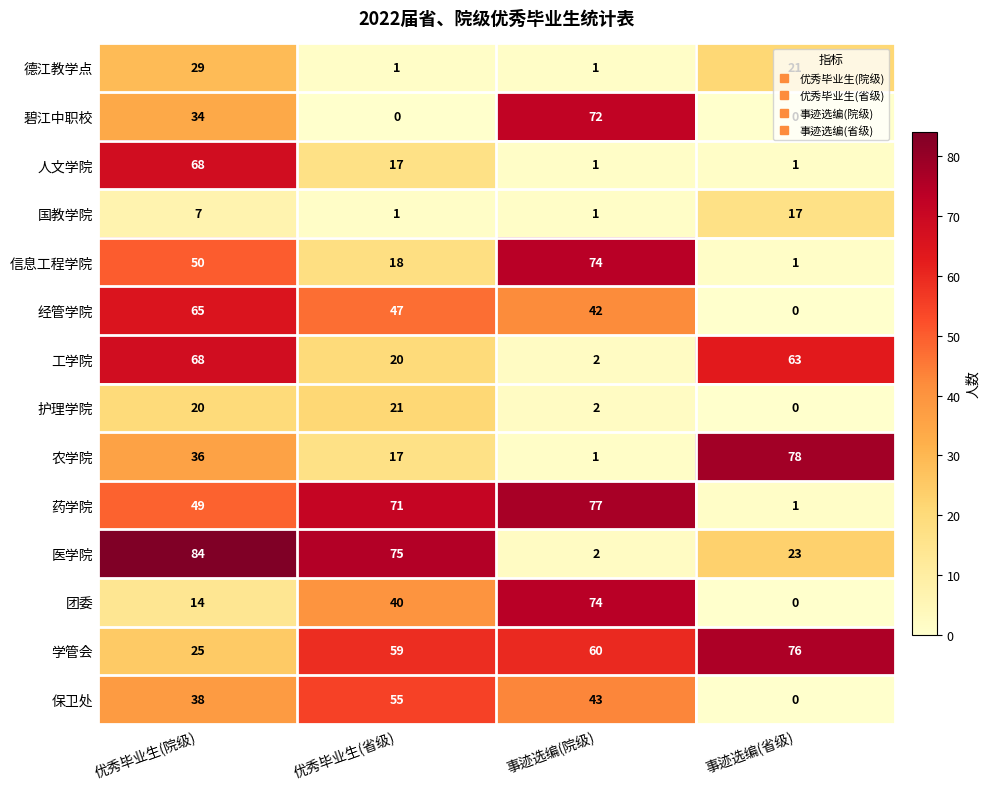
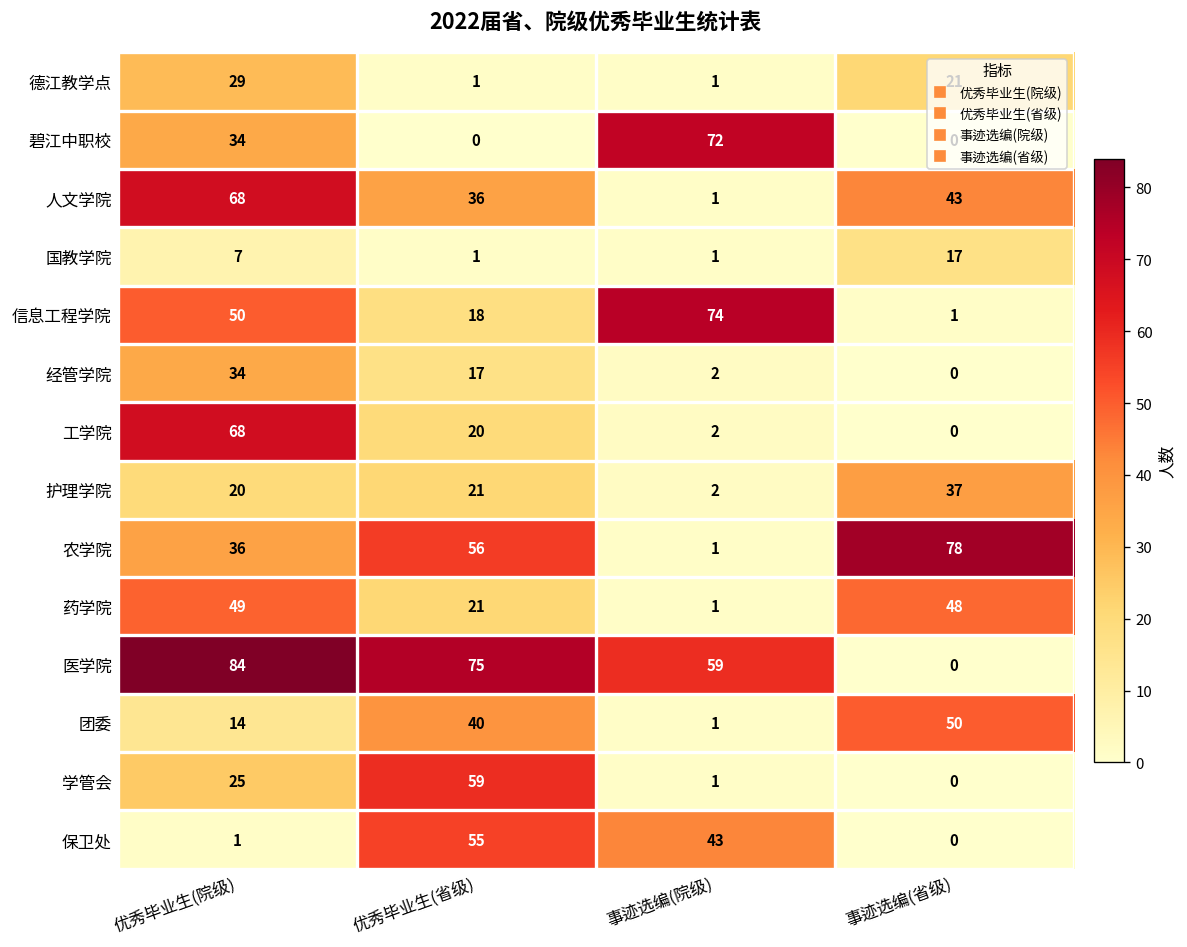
  {
    "德江教学点": {
      "优秀毕业生(院级)": 29,
      "优秀毕业生(省级)": 1,
      "事迹选编(院级)": 1
    },
    "碧江中职校": {
      "优秀毕业生(院级)": 34,
      "优秀毕业生(省级)": 0,
      "事迹选编(院级)": 72
    },
    "人文学院": {
      "优秀毕业生(院级)": 68,
-     "优秀毕业生(省级)": 17,
+     "优秀毕业生(省级)": 36,
      "事迹选编(院级)": 1,
-     "事迹选编(省级)": 1
+     "事迹选编(省级)": 43
    },
    "国教学院": {
      "优秀毕业生(院级)": 7,
      "优秀毕业生(省级)": 1,
      "事迹选编(院级)": 1,
      "事迹选编(省级)": 17
    },
    "信息工程学院": {
      "优秀毕业生(院级)": 50,
      "优秀毕业生(省级)": 18,
      "事迹选编(院级)": 74,
      "事迹选编(省级)": 1
    },
    "经管学院": {
-     "优秀毕业生(院级)": 65,
-     "优秀毕业生(省级)": 47,
-     "事迹选编(院级)": 42,
+     "优秀毕业生(院级)": 34,
+     "优秀毕业生(省级)": 17,
+     "事迹选编(院级)": 2,
      "事迹选编(省级)": 0
    },
    "工学院": {
      "优秀毕业生(院级)": 68,
      "优秀毕业生(省级)": 20,
      "事迹选编(院级)": 2,
-     "事迹选编(省级)": 63
+     "事迹选编(省级)": 0
    },
    "护理学院": {
      "优秀毕业生(院级)": 20,
      "优秀毕业生(省级)": 21,
      "事迹选编(院级)": 2,
-     "事迹选编(省级)": 0
+     "事迹选编(省级)": 37
    },
    "农学院": {
      "优秀毕业生(院级)": 36,
-     "优秀毕业生(省级)": 17,
+     "优秀毕业生(省级)": 56,
      "事迹选编(院级)": 1,
      "事迹选编(省级)": 78
    },
    "药学院": {
      "优秀毕业生(院级)": 49,
-     "优秀毕业生(省级)": 71,
-     "事迹选编(院级)": 77,
-     "事迹选编(省级)": 1
+     "优秀毕业生(省级)": 21,
+     "事迹选编(院级)": 1,
+     "事迹选编(省级)": 48
    },
    "医学院": {
      "优秀毕业生(院级)": 84,
      "优秀毕业生(省级)": 75,
-     "事迹选编(院级)": 2,
-     "事迹选编(省级)": 23
+     "事迹选编(院级)": 59,
+     "事迹选编(省级)": 0
    },
    "团委": {
      "优秀毕业生(院级)": 14,
      "优秀毕业生(省级)": 40,
-     "事迹选编(院级)": 74,
-     "事迹选编(省级)": 0
+     "事迹选编(院级)": 1,
+     "事迹选编(省级)": 50
    },
    "学管会": {
      "优秀毕业生(院级)": 25,
      "优秀毕业生(省级)": 59,
-     "事迹选编(院级)": 60,
-     "事迹选编(省级)": 76
+     "事迹选编(院级)": 1,
+     "事迹选编(省级)": 0
    },
    "保卫处": {
-     "优秀毕业生(院级)": 38,
+     "优秀毕业生(院级)": 1,
      "优秀毕业生(省级)": 55,
      "事迹选编(院级)": 43,
      "事迹选编(省级)": 0
    }
  }
